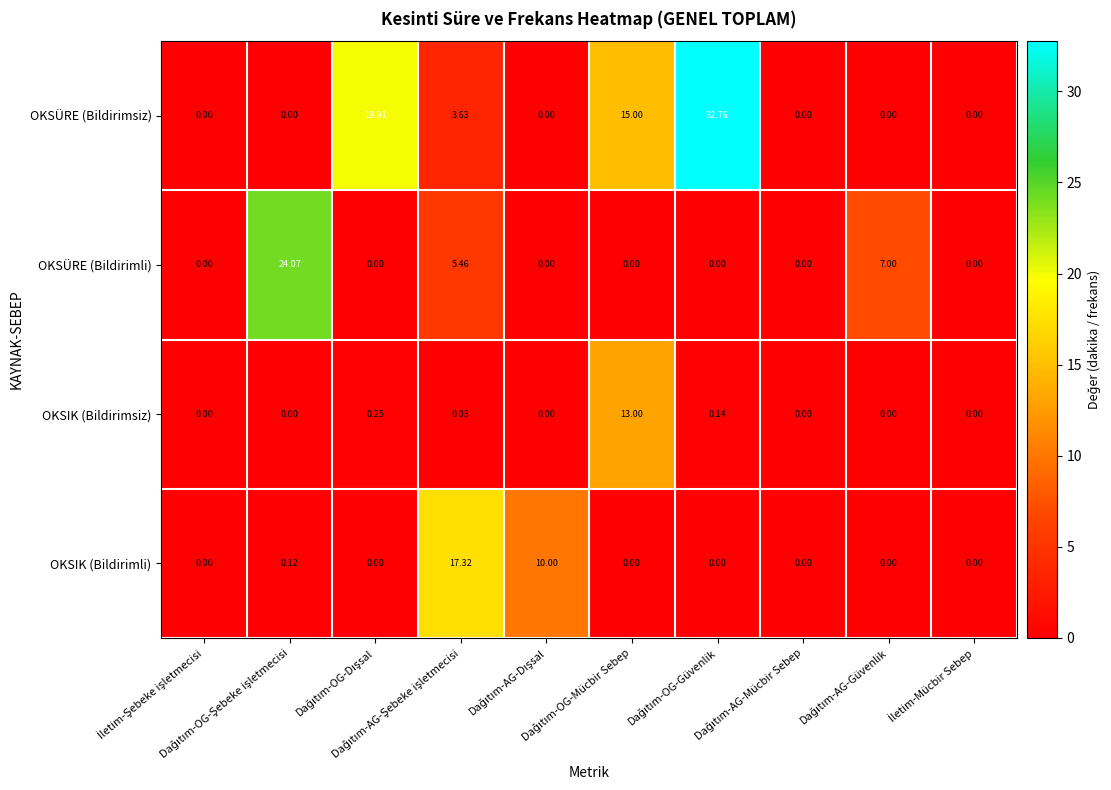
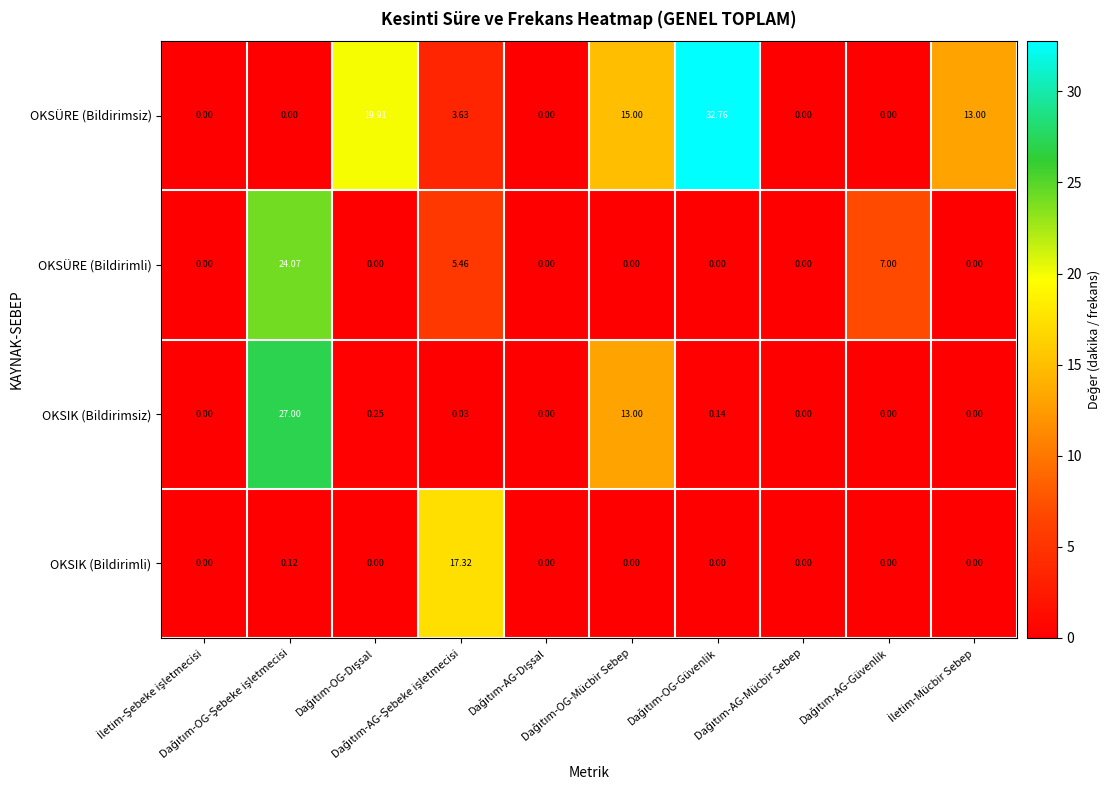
  {
    "OKSÜRE (Bildirimsiz)": {
      "İletim-Şebeke işletmecisi": 0.00,
      "Dağıtım-OG-Şebeke işletmecisi": 0.00,
      "Dağıtım-OG-Dışsal": 19.91,
      "Dağıtım-AG-Şebeke işletmecisi": 3.63,
      "Dağıtım-AG-Dışsal": 0.00,
      "Dağıtım-OG-Mücbir Sebep": 15.00,
      "Dağıtım-OG-Güvenlik": 32.76,
      "Dağıtım-AG-Mücbir Sebep": 0.00,
      "Dağıtım-AG-Güvenlik": 0.00,
-     "İletim-Mücbir Sebep": 0.00
+     "İletim-Mücbir Sebep": 13.00
    },
    "OKSÜRE (Bildirimli)": {
      "İletim-Şebeke işletmecisi": 0.00,
      "Dağıtım-OG-Şebeke işletmecisi": 24.07,
      "Dağıtım-OG-Dışsal": 0.00,
      "Dağıtım-AG-Şebeke işletmecisi": 5.46,
      "Dağıtım-AG-Dışsal": 0.00,
      "Dağıtım-OG-Mücbir Sebep": 0.00,
      "Dağıtım-OG-Güvenlik": 0.00,
      "Dağıtım-AG-Mücbir Sebep": 0.00,
      "Dağıtım-AG-Güvenlik": 7.00,
      "İletim-Mücbir Sebep": 0.00
    },
    "OKSIK (Bildirimsiz)": {
      "İletim-Şebeke işletmecisi": 0.00,
-     "Dağıtım-OG-Şebeke işletmecisi": 0.00,
+     "Dağıtım-OG-Şebeke işletmecisi": 27.00,
      "Dağıtım-OG-Dışsal": 0.25,
      "Dağıtım-AG-Şebeke işletmecisi": 0.03,
      "Dağıtım-AG-Dışsal": 0.00,
      "Dağıtım-OG-Mücbir Sebep": 13.00,
      "Dağıtım-OG-Güvenlik": 0.14,
      "Dağıtım-AG-Mücbir Sebep": 0.00,
      "Dağıtım-AG-Güvenlik": 0.00,
      "İletim-Mücbir Sebep": 0.00
    },
    "OKSIK (Bildirimli)": {
      "İletim-Şebeke işletmecisi": 0.00,
      "Dağıtım-OG-Şebeke işletmecisi": 0.12,
      "Dağıtım-OG-Dışsal": 0.00,
      "Dağıtım-AG-Şebeke işletmecisi": 17.32,
-     "Dağıtım-AG-Dışsal": 10.00,
+     "Dağıtım-AG-Dışsal": 0.00,
      "Dağıtım-OG-Mücbir Sebep": 0.00,
      "Dağıtım-OG-Güvenlik": 0.00,
      "Dağıtım-AG-Mücbir Sebep": 0.00,
      "Dağıtım-AG-Güvenlik": 0.00,
      "İletim-Mücbir Sebep": 0.00
    }
  }
